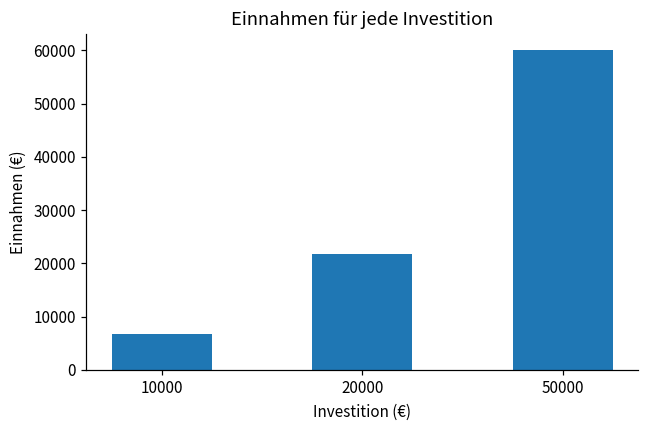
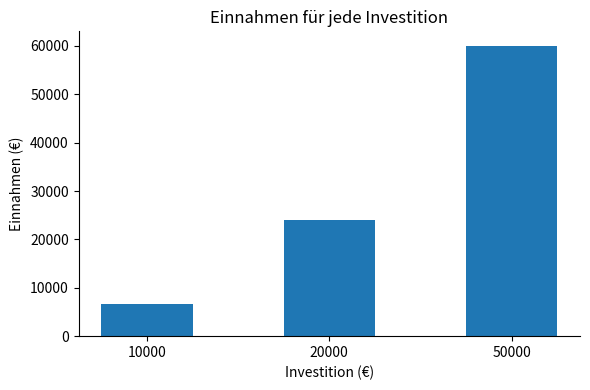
  {
    "10000": 7000,
-   "20000": 22000,
+   "20000": 24000,
    "50000": 60000
  }
